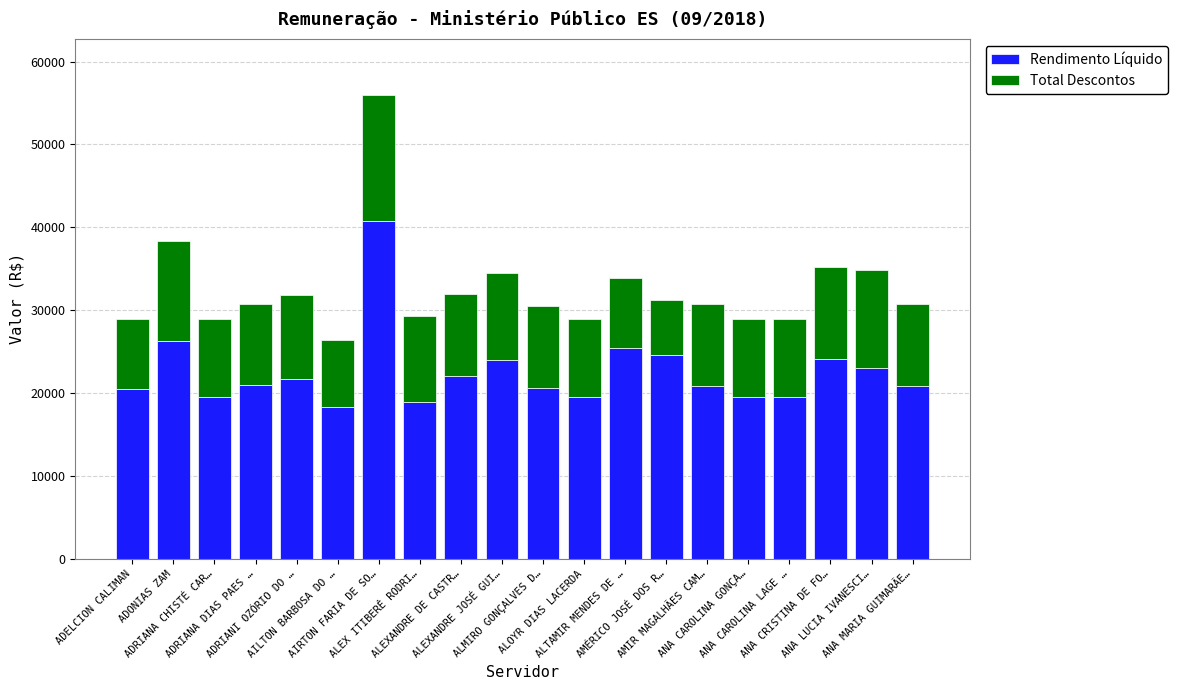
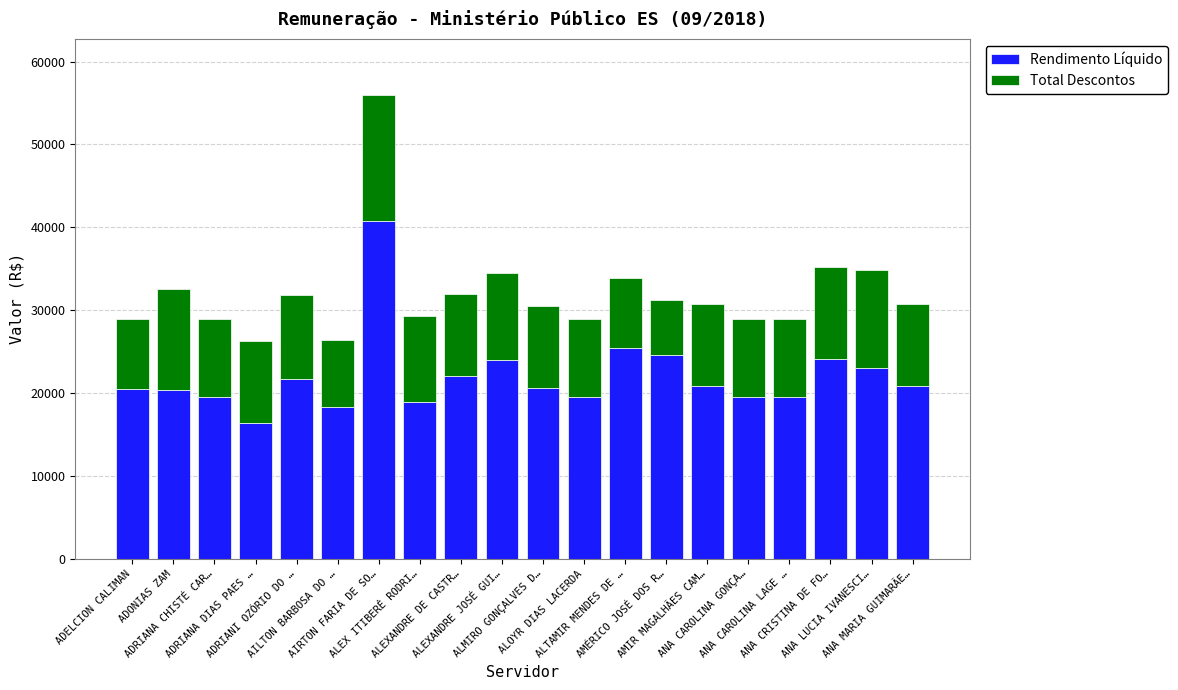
  {
    "Rendimento Líquido": {
      "ADELCION CALIMAN": 20000,
-     "ADONIAS ZAM": 26000,
+     "ADONIAS ZAM": 20000,
      "ADRIANA CHISTÉ CAR…": 20000,
-     "ADRIANA DIAS PAES …": 21000,
+     "ADRIANA DIAS PAES …": 16000,
      "ADRIANI OZÓRIO DO …": 22000,
      "AILTON BARBOSA DO …": 18000,
      "AIRTON FARIA DE SO…": 41000,
      "ALEX ITIBERÊ RODRI…": 19000,
      "ALEXANDRE DE CASTR…": 22000,
      "ALEXANDRE JOSÉ GUI…": 24000,
      "ALMIRO GONÇALVES D…": 21000,
      "ALOYR DIAS LACERDA": 20000,
      "ALTAMIR MENDES DE …": 25000,
      "AMÉRICO JOSÉ DOS R…": 25000,
      "AMIR MAGALHÃES CAM…": 21000,
      "ANA CAROLINA GONÇA…": 20000,
      "ANA CAROLINA LAGE …": 20000,
      "ANA CRISTINA DE FO…": 24000,
      "ANA LUCIA IVANESCI…": 23000,
      "ANA MARIA GUIMARÃE…": 21000
    },
    "Total Descontos": {
      "ADELCION CALIMAN": 9000,
      "ADONIAS ZAM": 12000,
      "ADRIANA CHISTÉ CAR…": 9000,
      "ADRIANA DIAS PAES …": 10000,
      "ADRIANI OZÓRIO DO …": 10000,
      "AILTON BARBOSA DO …": 8000,
      "AIRTON FARIA DE SO…": 15000,
      "ALEX ITIBERÊ RODRI…": 10000,
      "ALEXANDRE DE CASTR…": 10000,
      "ALEXANDRE JOSÉ GUI…": 10000,
      "ALMIRO GONÇALVES D…": 10000,
      "ALOYR DIAS LACERDA": 9000,
      "ALTAMIR MENDES DE …": 8000,
      "AMÉRICO JOSÉ DOS R…": 7000,
      "AMIR MAGALHÃES CAM…": 10000,
      "ANA CAROLINA GONÇA…": 9000,
      "ANA CAROLINA LAGE …": 9000,
      "ANA CRISTINA DE FO…": 11000,
      "ANA LUCIA IVANESCI…": 12000,
      "ANA MARIA GUIMARÃE…": 10000
    }
  }
